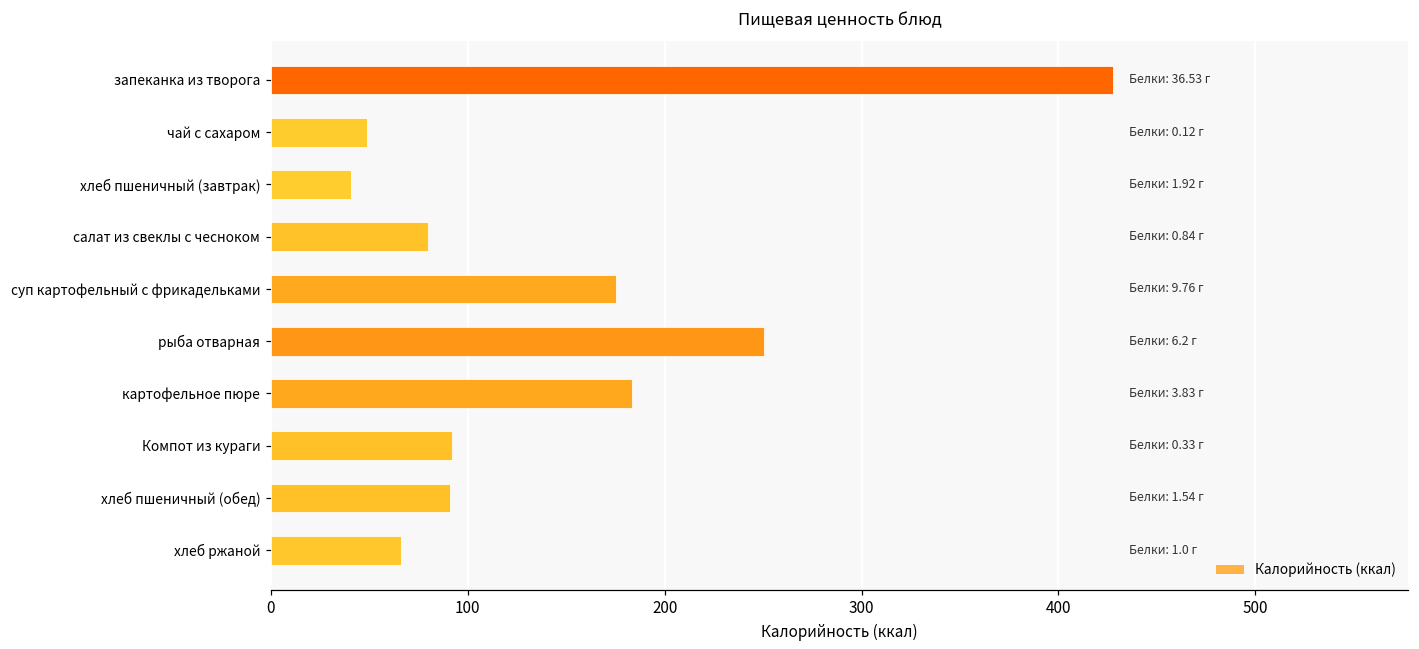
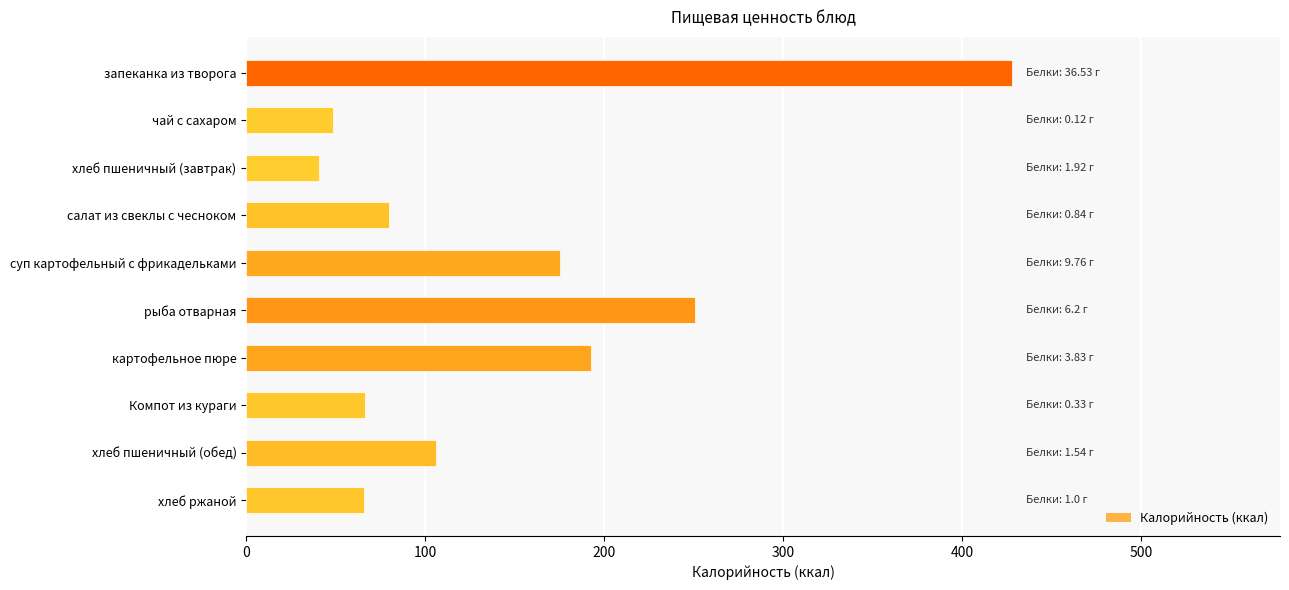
  {
    "чай с сахаром": 49,
    "хлеб пшеничный (завтрак)": 41,
    "салат из свеклы с чесноком": 80,
    "суп картофельный с фрикадельками": 175,
    "рыба отварная": 251,
-   "картофельное пюре": 183,
-   "Компот из кураги": 92,
-   "хлеб пшеничный (обед)": 91,
+   "картофельное пюре": 193,
+   "Компот из кураги": 66,
+   "хлеб пшеничный (обед)": 106,
    "хлеб ржаной": 66
  }
